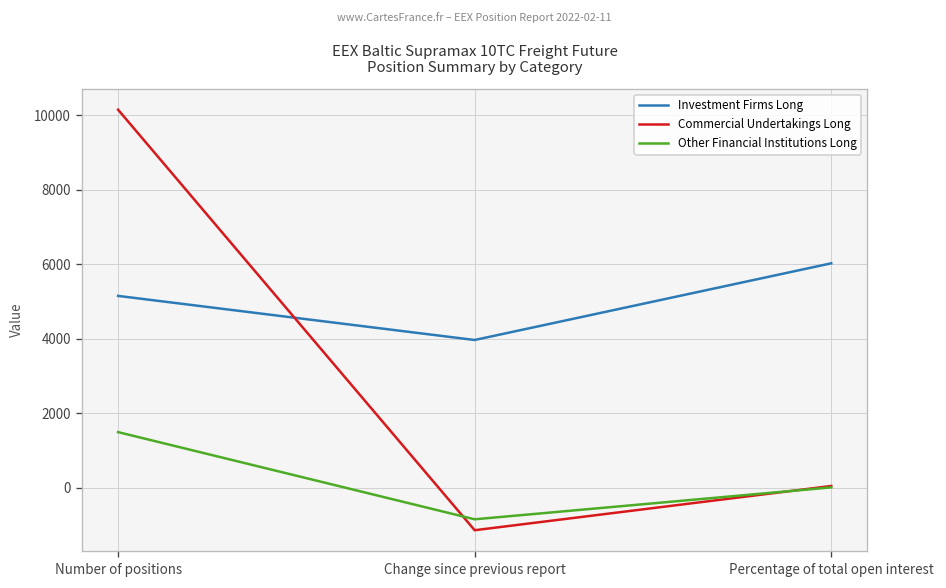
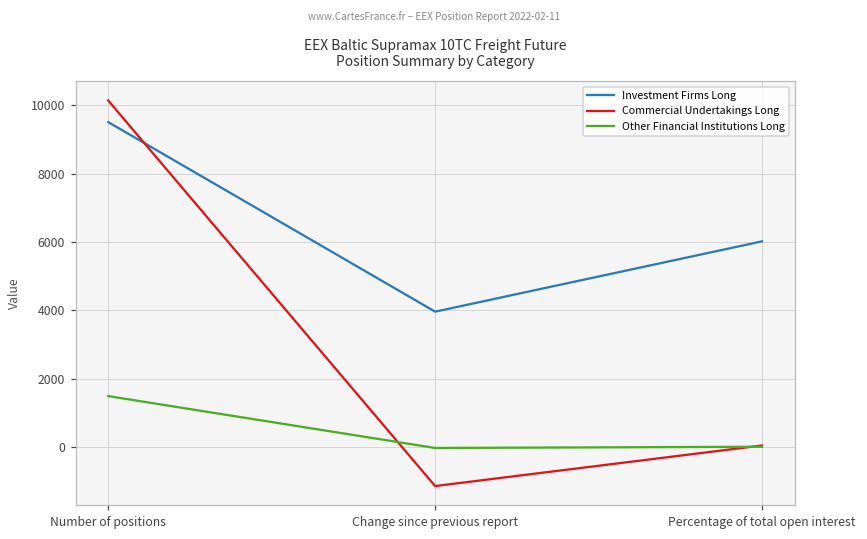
  {
    "Investment Firms Long": {
-     "Number of positions": 5100,
+     "Number of positions": 9500,
      "Change since previous report": 4000,
      "Percentage of total open interest": 6000
    },
    "Commercial Undertakings Long": {
      "Number of positions": 10100,
      "Change since previous report": -1100
    },
    "Other Financial Institutions Long": {
      "Number of positions": 1500,
-     "Change since previous report": -800
+     "Change since previous report": 0
    }
  }
